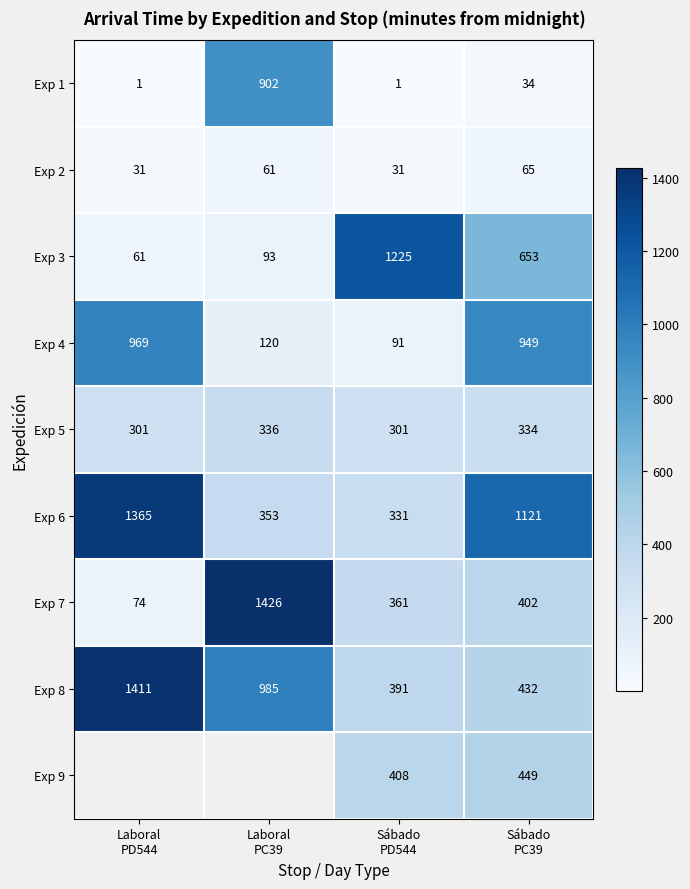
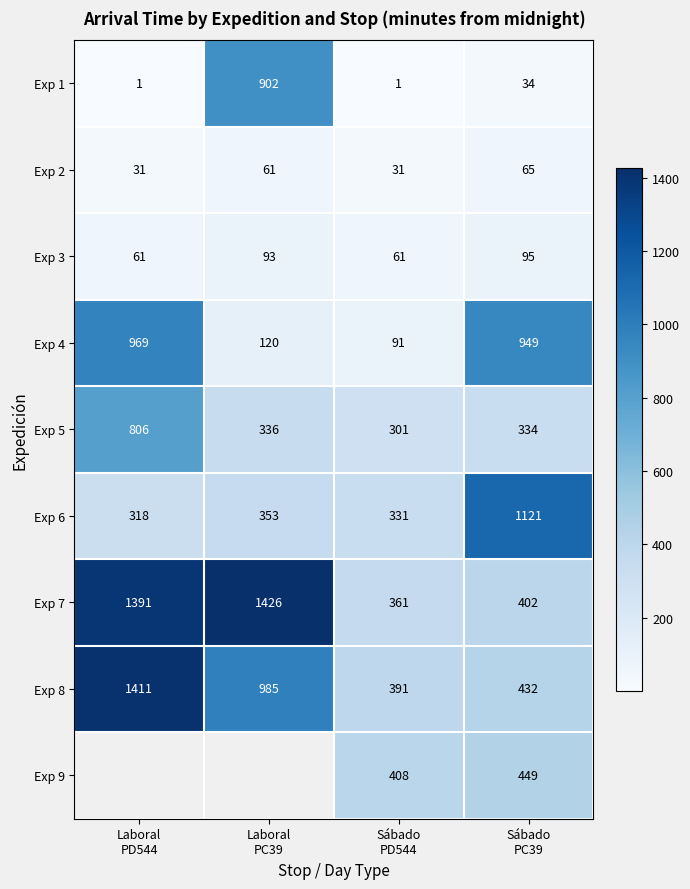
  {
    "Exp 1": {
      "Laboral PD544": 1,
      "Laboral PC39": 902,
      "Sábado PD544": 1,
      "Sábado PC39": 34
    },
    "Exp 2": {
      "Laboral PD544": 31,
      "Laboral PC39": 61,
      "Sábado PD544": 31,
      "Sábado PC39": 65
    },
    "Exp 3": {
      "Laboral PD544": 61,
      "Laboral PC39": 93,
-     "Sábado PD544": 1225,
-     "Sábado PC39": 653
+     "Sábado PD544": 61,
+     "Sábado PC39": 95
    },
    "Exp 4": {
      "Laboral PD544": 969,
      "Laboral PC39": 120,
      "Sábado PD544": 91,
      "Sábado PC39": 949
    },
    "Exp 5": {
-     "Laboral PD544": 301,
+     "Laboral PD544": 806,
      "Laboral PC39": 336,
      "Sábado PD544": 301,
      "Sábado PC39": 334
    },
    "Exp 6": {
-     "Laboral PD544": 1365,
+     "Laboral PD544": 318,
      "Laboral PC39": 353,
      "Sábado PD544": 331,
      "Sábado PC39": 1121
    },
    "Exp 7": {
-     "Laboral PD544": 74,
+     "Laboral PD544": 1391,
      "Laboral PC39": 1426,
      "Sábado PD544": 361,
      "Sábado PC39": 402
    },
    "Exp 8": {
      "Laboral PD544": 1411,
      "Laboral PC39": 985,
      "Sábado PD544": 391,
      "Sábado PC39": 432
    },
    "Exp 9": {
      "Sábado PD544": 408,
      "Sábado PC39": 449
    }
  }
